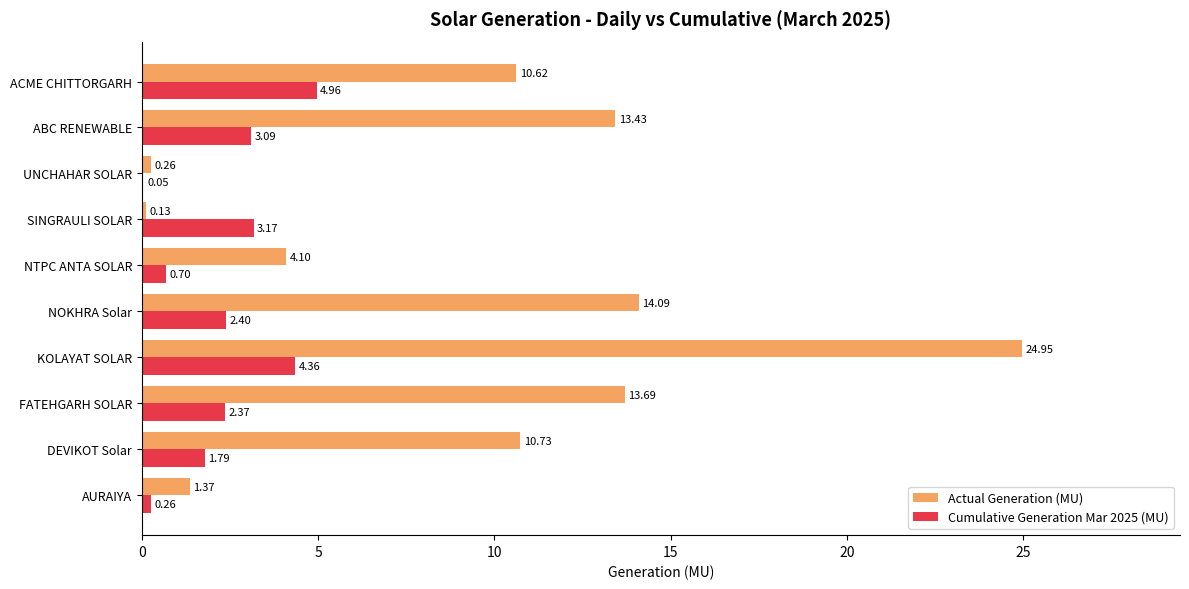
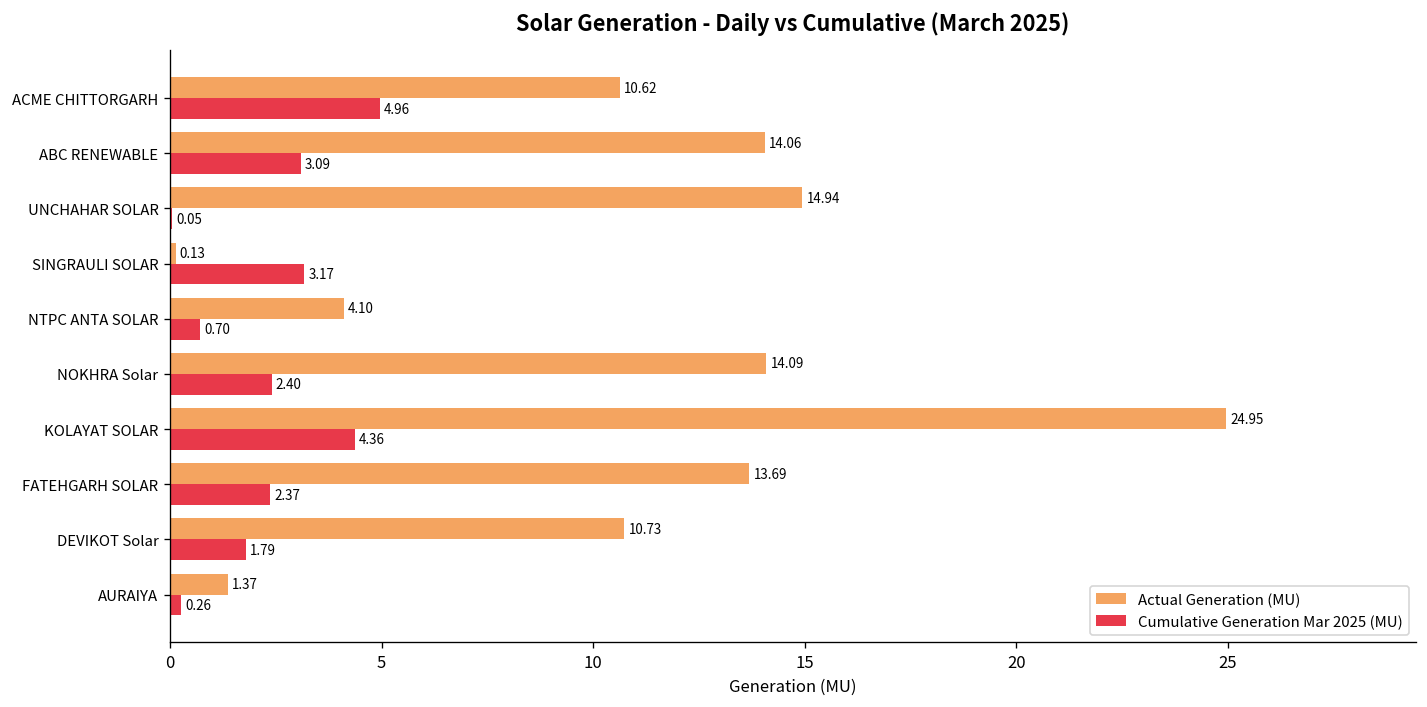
  {
    "Actual Generation (MU)": {
      "ACME CHITTORGARH": 10.62,
-     "ABC RENEWABLE": 13.43,
-     "UNCHAHAR SOLAR": 0.26,
+     "ABC RENEWABLE": 14.06,
+     "UNCHAHAR SOLAR": 14.94,
      "SINGRAULI SOLAR": 0.13,
      "NTPC ANTA SOLAR": 4.10,
      "NOKHRA Solar": 14.09,
      "KOLAYAT SOLAR": 24.95,
      "FATEHGARH SOLAR": 13.69,
      "DEVIKOT Solar": 10.73,
      "AURAIYA": 1.37
    },
    "Cumulative Generation Mar 2025 (MU)": {
      "ACME CHITTORGARH": 4.96,
      "ABC RENEWABLE": 3.09,
      "UNCHAHAR SOLAR": 0.05,
      "SINGRAULI SOLAR": 3.17,
      "NTPC ANTA SOLAR": 0.70,
      "NOKHRA Solar": 2.40,
      "KOLAYAT SOLAR": 4.36,
      "FATEHGARH SOLAR": 2.37,
      "DEVIKOT Solar": 1.79,
      "AURAIYA": 0.26
    }
  }
